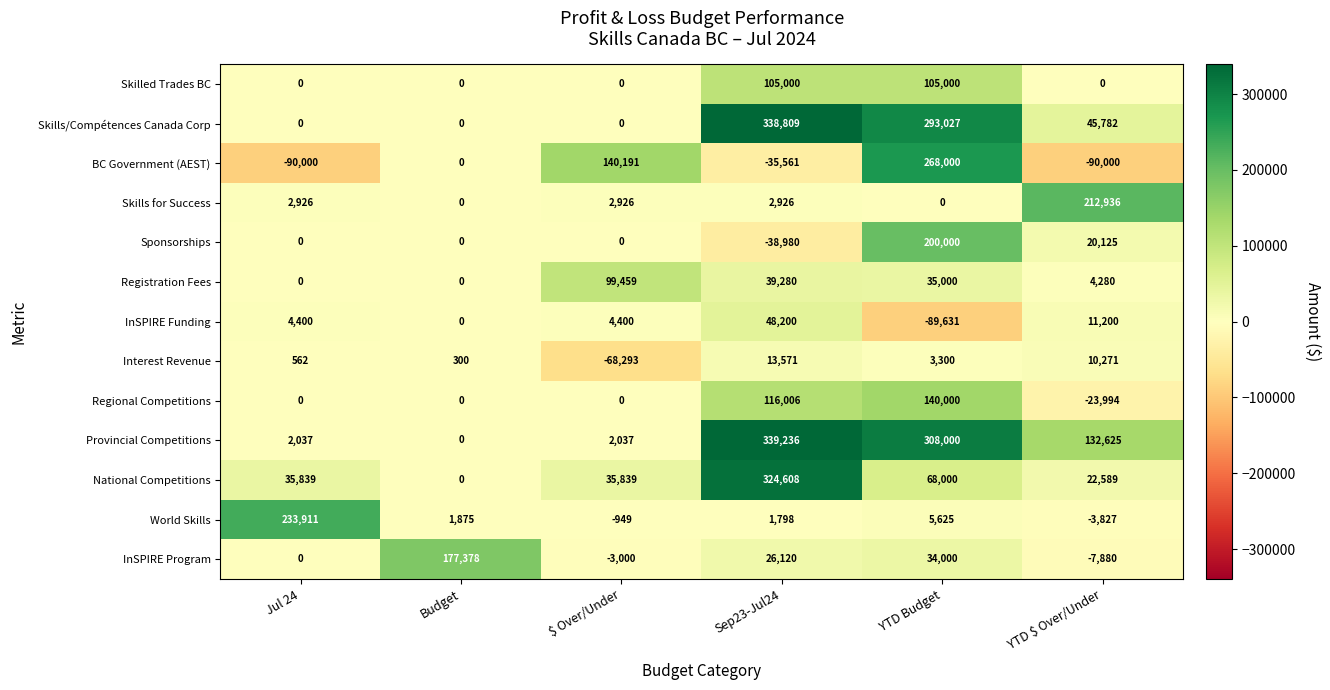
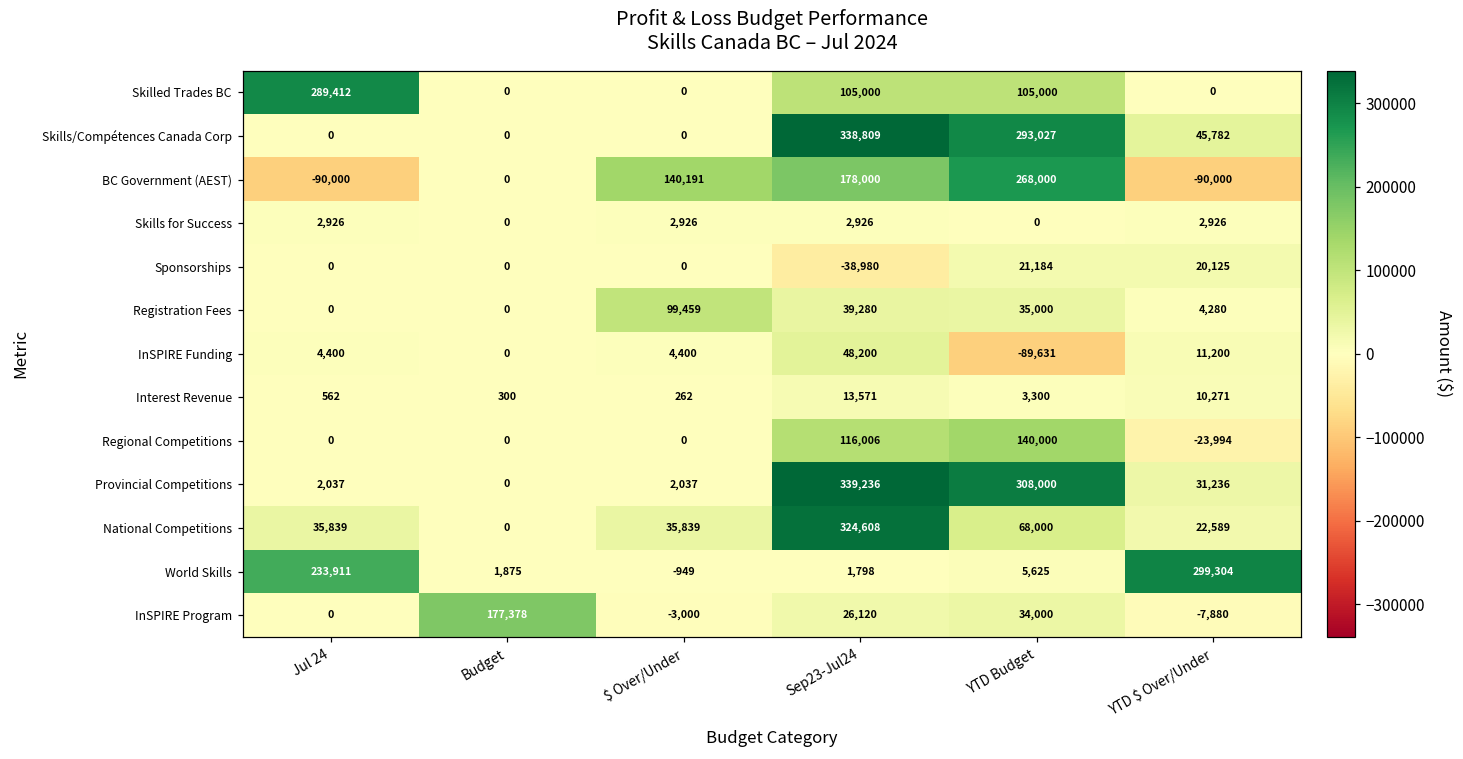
  {
    "Skilled Trades BC": {
-     "Jul 24": "0",
+     "Jul 24": "289,412",
      "Budget": "0",
      "$ Over/Under": "0",
      "Sep23-Jul24": "105,000",
      "YTD Budget": "105,000",
      "YTD $ Over/Under": "0"
    },
    "Skills/Compétences Canada Corp": {
      "Jul 24": "0",
      "Budget": "0",
      "$ Over/Under": "0",
      "Sep23-Jul24": "338,809",
      "YTD Budget": "293,027",
      "YTD $ Over/Under": "45,782"
    },
    "BC Government (AEST)": {
      "Jul 24": "-90,000",
      "Budget": "0",
      "$ Over/Under": "140,191",
-     "Sep23-Jul24": "-35,561",
+     "Sep23-Jul24": "178,000",
      "YTD Budget": "268,000",
      "YTD $ Over/Under": "-90,000"
    },
    "Skills for Success": {
      "Jul 24": "2,926",
      "Budget": "0",
      "$ Over/Under": "2,926",
      "Sep23-Jul24": "2,926",
      "YTD Budget": "0",
-     "YTD $ Over/Under": "212,936"
+     "YTD $ Over/Under": "2,926"
    },
    "Sponsorships": {
      "Jul 24": "0",
      "Budget": "0",
      "$ Over/Under": "0",
      "Sep23-Jul24": "-38,980",
-     "YTD Budget": "200,000",
+     "YTD Budget": "21,184",
      "YTD $ Over/Under": "20,125"
    },
    "Registration Fees": {
      "Jul 24": "0",
      "Budget": "0",
      "$ Over/Under": "99,459",
      "Sep23-Jul24": "39,280",
      "YTD Budget": "35,000",
      "YTD $ Over/Under": "4,280"
    },
    "InSPIRE Funding": {
      "Jul 24": "4,400",
      "Budget": "0",
      "$ Over/Under": "4,400",
      "Sep23-Jul24": "48,200",
      "YTD Budget": "-89,631",
      "YTD $ Over/Under": "11,200"
    },
    "Interest Revenue": {
      "Jul 24": "562",
      "Budget": "300",
-     "$ Over/Under": "-68,293",
+     "$ Over/Under": "262",
      "Sep23-Jul24": "13,571",
      "YTD Budget": "3,300",
      "YTD $ Over/Under": "10,271"
    },
    "Regional Competitions": {
      "Jul 24": "0",
      "Budget": "0",
      "$ Over/Under": "0",
      "Sep23-Jul24": "116,006",
      "YTD Budget": "140,000",
      "YTD $ Over/Under": "-23,994"
    },
    "Provincial Competitions": {
      "Jul 24": "2,037",
      "Budget": "0",
      "$ Over/Under": "2,037",
      "Sep23-Jul24": "339,236",
      "YTD Budget": "308,000",
-     "YTD $ Over/Under": "132,625"
+     "YTD $ Over/Under": "31,236"
    },
    "National Competitions": {
      "Jul 24": "35,839",
      "Budget": "0",
      "$ Over/Under": "35,839",
      "Sep23-Jul24": "324,608",
      "YTD Budget": "68,000",
      "YTD $ Over/Under": "22,589"
    },
    "World Skills": {
      "Jul 24": "233,911",
      "Budget": "1,875",
      "$ Over/Under": "-949",
      "Sep23-Jul24": "1,798",
      "YTD Budget": "5,625",
-     "YTD $ Over/Under": "-3,827"
+     "YTD $ Over/Under": "299,304"
    },
    "InSPIRE Program": {
      "Jul 24": "0",
      "Budget": "177,378",
      "$ Over/Under": "-3,000",
      "Sep23-Jul24": "26,120",
      "YTD Budget": "34,000",
      "YTD $ Over/Under": "-7,880"
    }
  }
